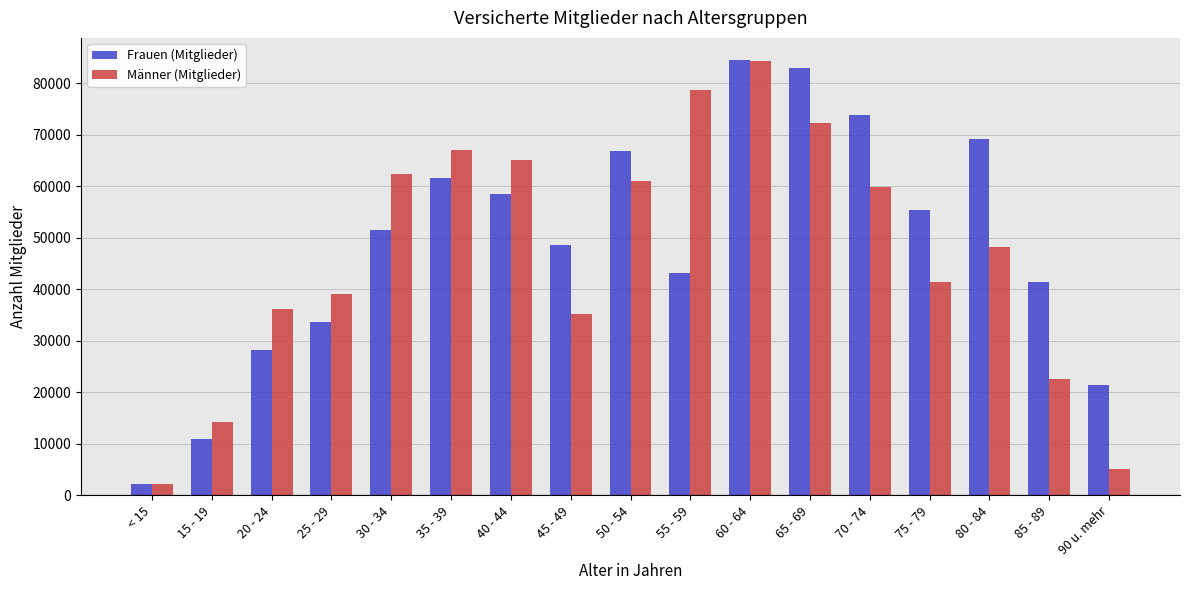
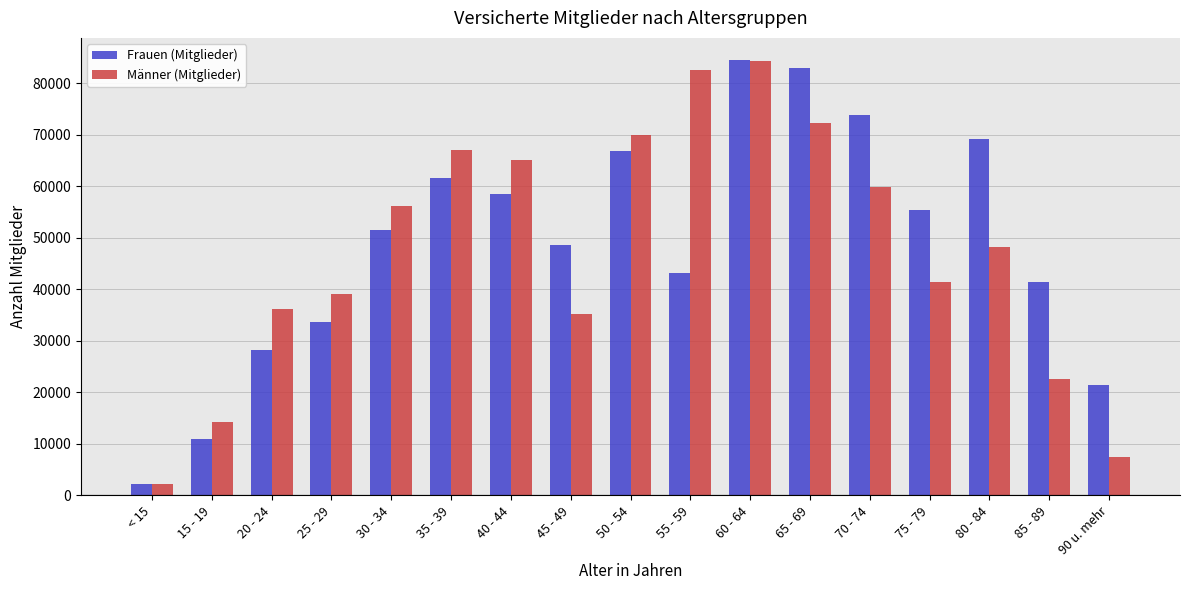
  {
    "Frauen (Mitglieder)": {
      "< 15": 2000,
      "15 - 19": 11000,
      "20 - 24": 28000,
      "25 - 29": 34000,
      "30 - 34": 51000,
      "35 - 39": 62000,
      "40 - 44": 59000,
      "45 - 49": 49000,
      "50 - 54": 67000,
      "55 - 59": 43000,
      "60 - 64": 85000,
      "65 - 69": 83000,
      "70 - 74": 74000,
      "75 - 79": 55000,
      "80 - 84": 69000,
      "85 - 89": 41000,
      "90 u. mehr": 21000
    },
    "Männer (Mitglieder)": {
      "< 15": 2000,
      "15 - 19": 14000,
      "20 - 24": 36000,
      "25 - 29": 39000,
-     "30 - 34": 62000,
+     "30 - 34": 56000,
      "35 - 39": 67000,
      "40 - 44": 65000,
      "45 - 49": 35000,
-     "50 - 54": 61000,
-     "55 - 59": 79000,
+     "50 - 54": 70000,
+     "55 - 59": 83000,
      "60 - 64": 84000,
      "65 - 69": 72000,
      "70 - 74": 60000,
      "75 - 79": 41000,
      "80 - 84": 48000,
      "85 - 89": 23000,
-     "90 u. mehr": 5000
+     "90 u. mehr": 7000
    }
  }
